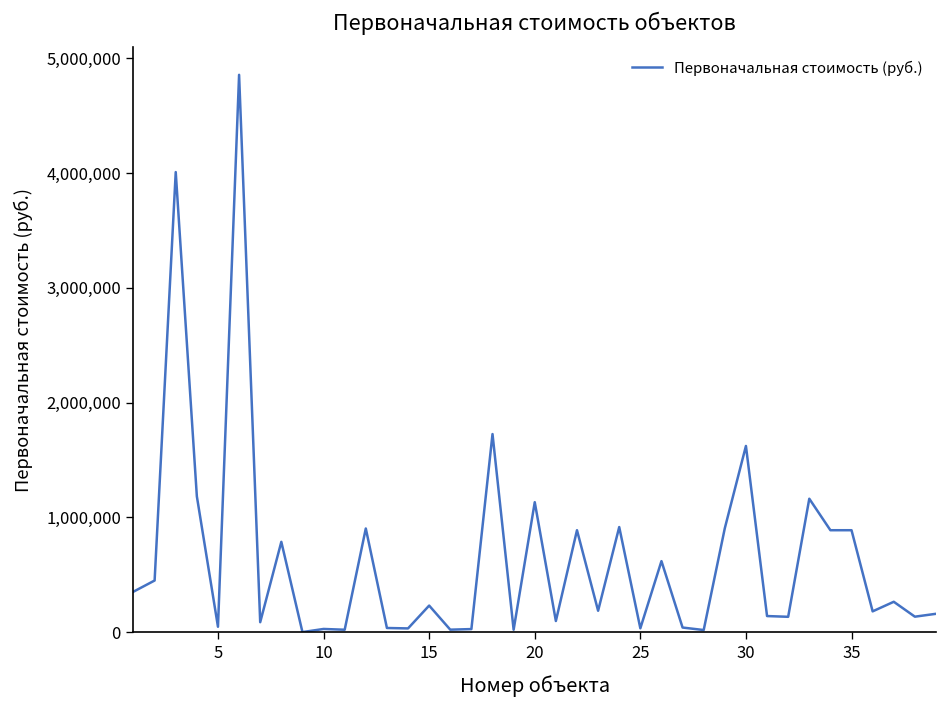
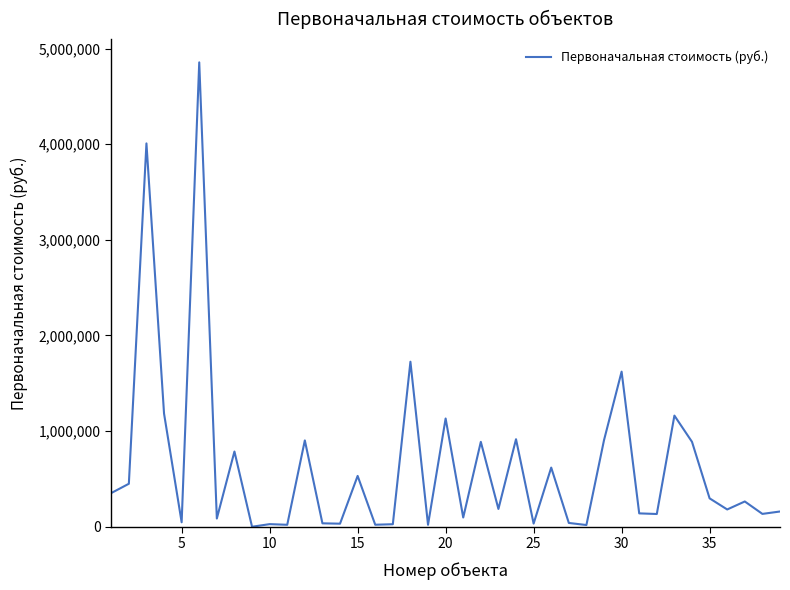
  {
    "5": "0",
    "10": "0",
-   "15": "200,000",
+   "15": "500,000",
    "20": "1,100,000",
    "25": "0",
    "30": "1,600,000",
-   "35": "900,000"
+   "35": "300,000"
  }
